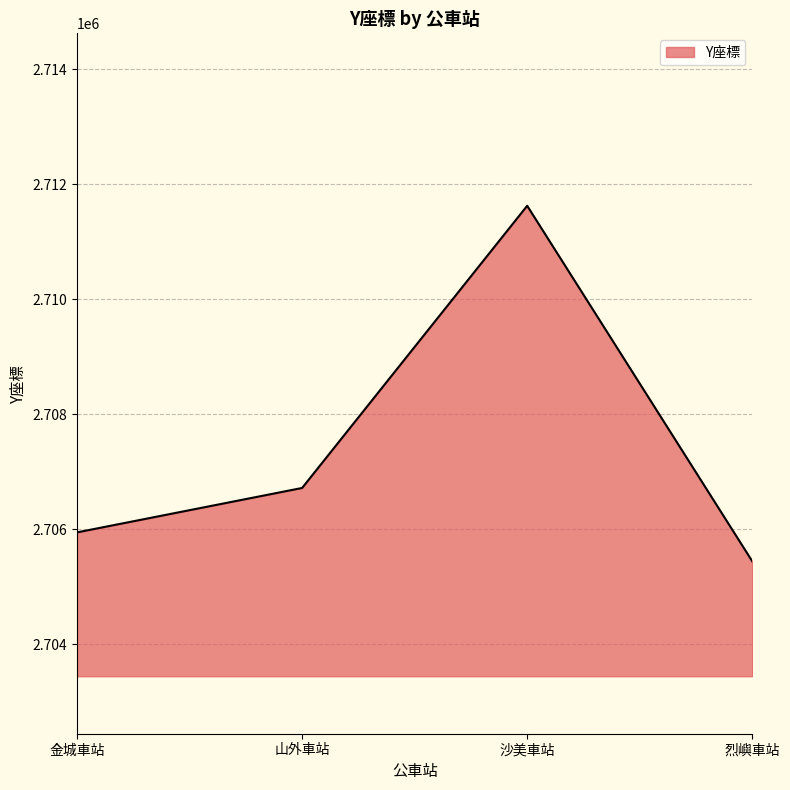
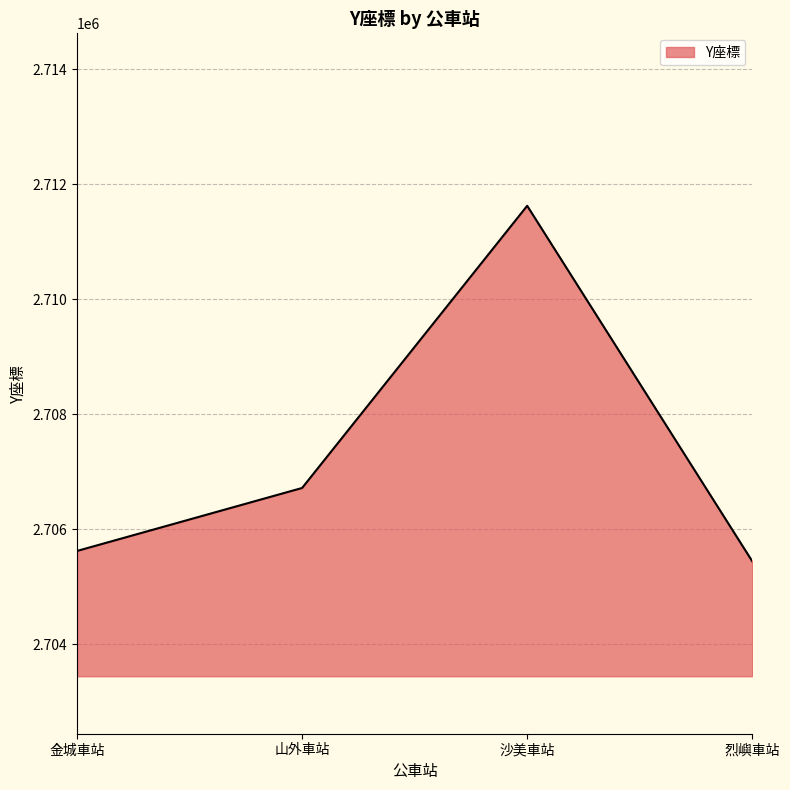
  {
-   "金城車站": 2705900,
+   "金城車站": 2705600,
    "山外車站": 2706700,
    "沙美車站": 2711600,
    "烈嶼車站": 2705400
  }
